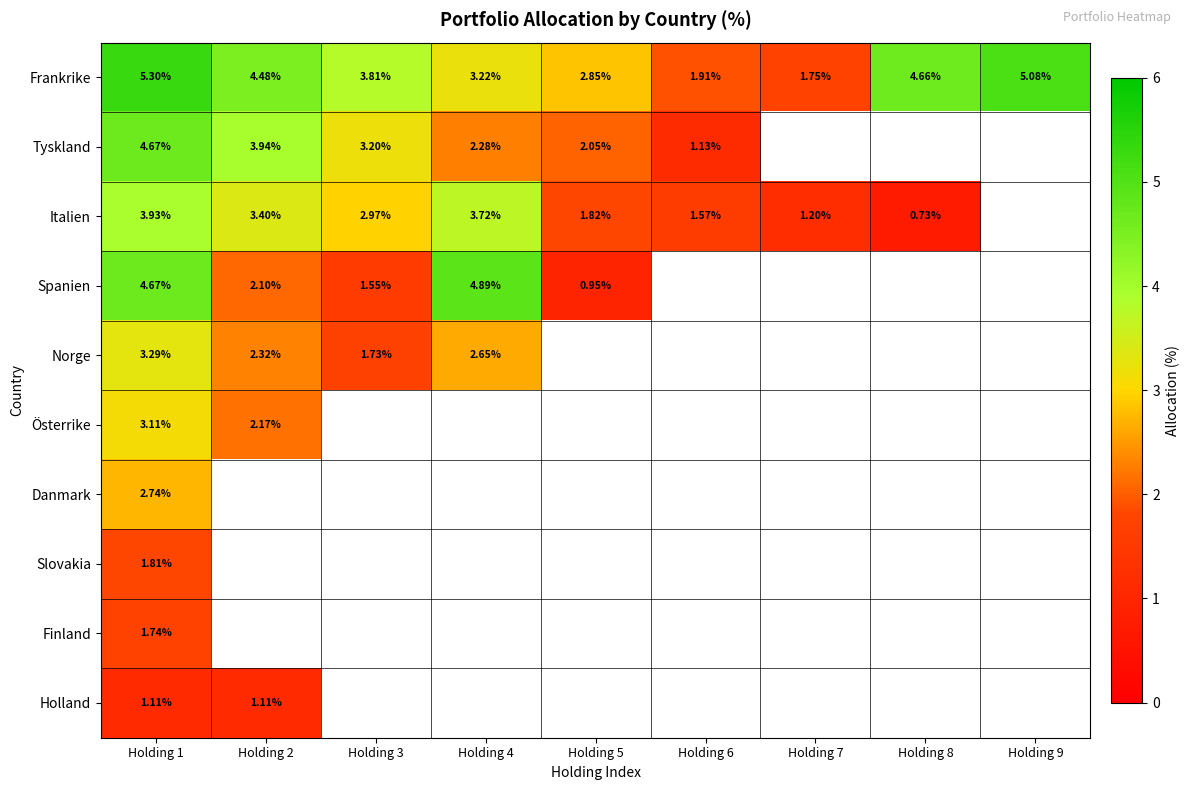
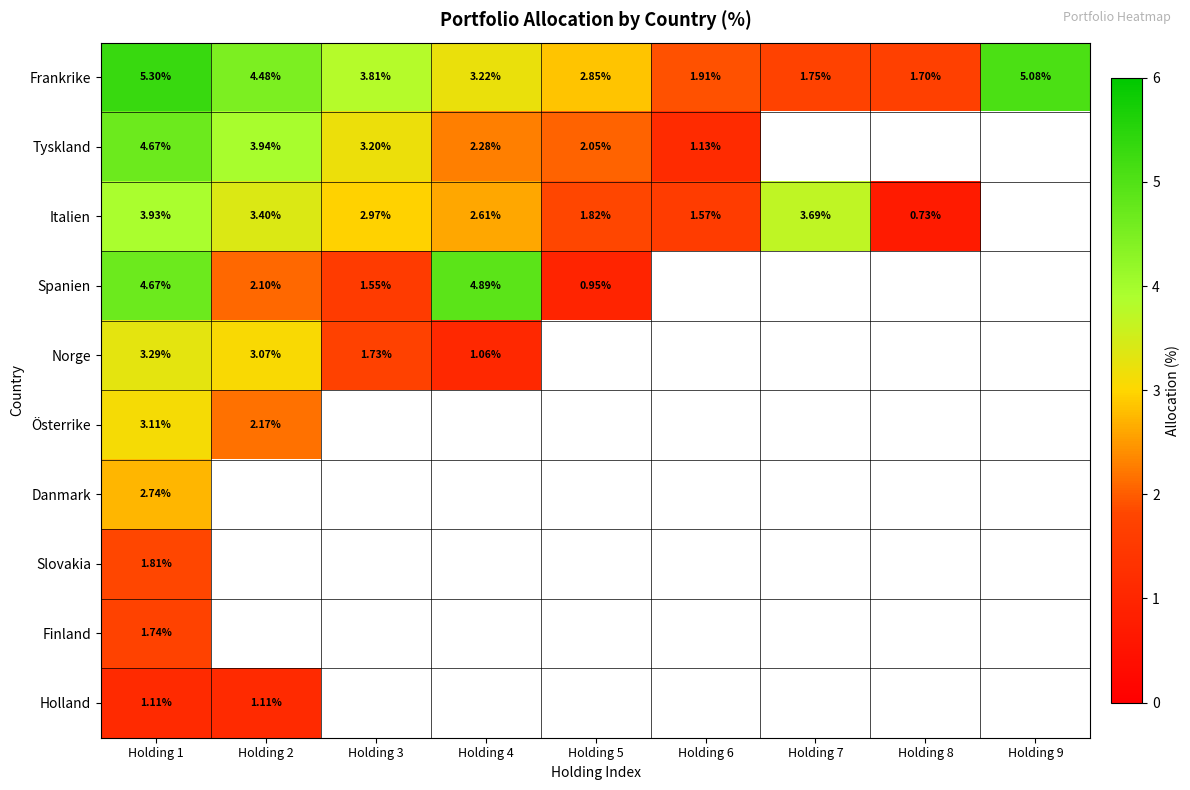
  {
    "Frankrike": {
      "Holding 1": "5.30%",
      "Holding 2": "4.48%",
      "Holding 3": "3.81%",
      "Holding 4": "3.22%",
      "Holding 5": "2.85%",
      "Holding 6": "1.91%",
      "Holding 7": "1.75%",
-     "Holding 8": "4.66%",
+     "Holding 8": "1.70%",
      "Holding 9": "5.08%"
    },
    "Tyskland": {
      "Holding 1": "4.67%",
      "Holding 2": "3.94%",
      "Holding 3": "3.20%",
      "Holding 4": "2.28%",
      "Holding 5": "2.05%",
      "Holding 6": "1.13%"
    },
    "Italien": {
      "Holding 1": "3.93%",
      "Holding 2": "3.40%",
      "Holding 3": "2.97%",
-     "Holding 4": "3.72%",
+     "Holding 4": "2.61%",
      "Holding 5": "1.82%",
      "Holding 6": "1.57%",
-     "Holding 7": "1.20%",
+     "Holding 7": "3.69%",
      "Holding 8": "0.73%"
    },
    "Spanien": {
      "Holding 1": "4.67%",
      "Holding 2": "2.10%",
      "Holding 3": "1.55%",
      "Holding 4": "4.89%",
      "Holding 5": "0.95%"
    },
    "Norge": {
      "Holding 1": "3.29%",
-     "Holding 2": "2.32%",
+     "Holding 2": "3.07%",
      "Holding 3": "1.73%",
-     "Holding 4": "2.65%"
+     "Holding 4": "1.06%"
    },
    "Österrike": {
      "Holding 1": "3.11%",
      "Holding 2": "2.17%"
    },
    "Danmark": {
      "Holding 1": "2.74%"
    },
    "Slovakia": {
      "Holding 1": "1.81%"
    },
    "Finland": {
      "Holding 1": "1.74%"
    },
    "Holland": {
      "Holding 1": "1.11%",
      "Holding 2": "1.11%"
    }
  }
